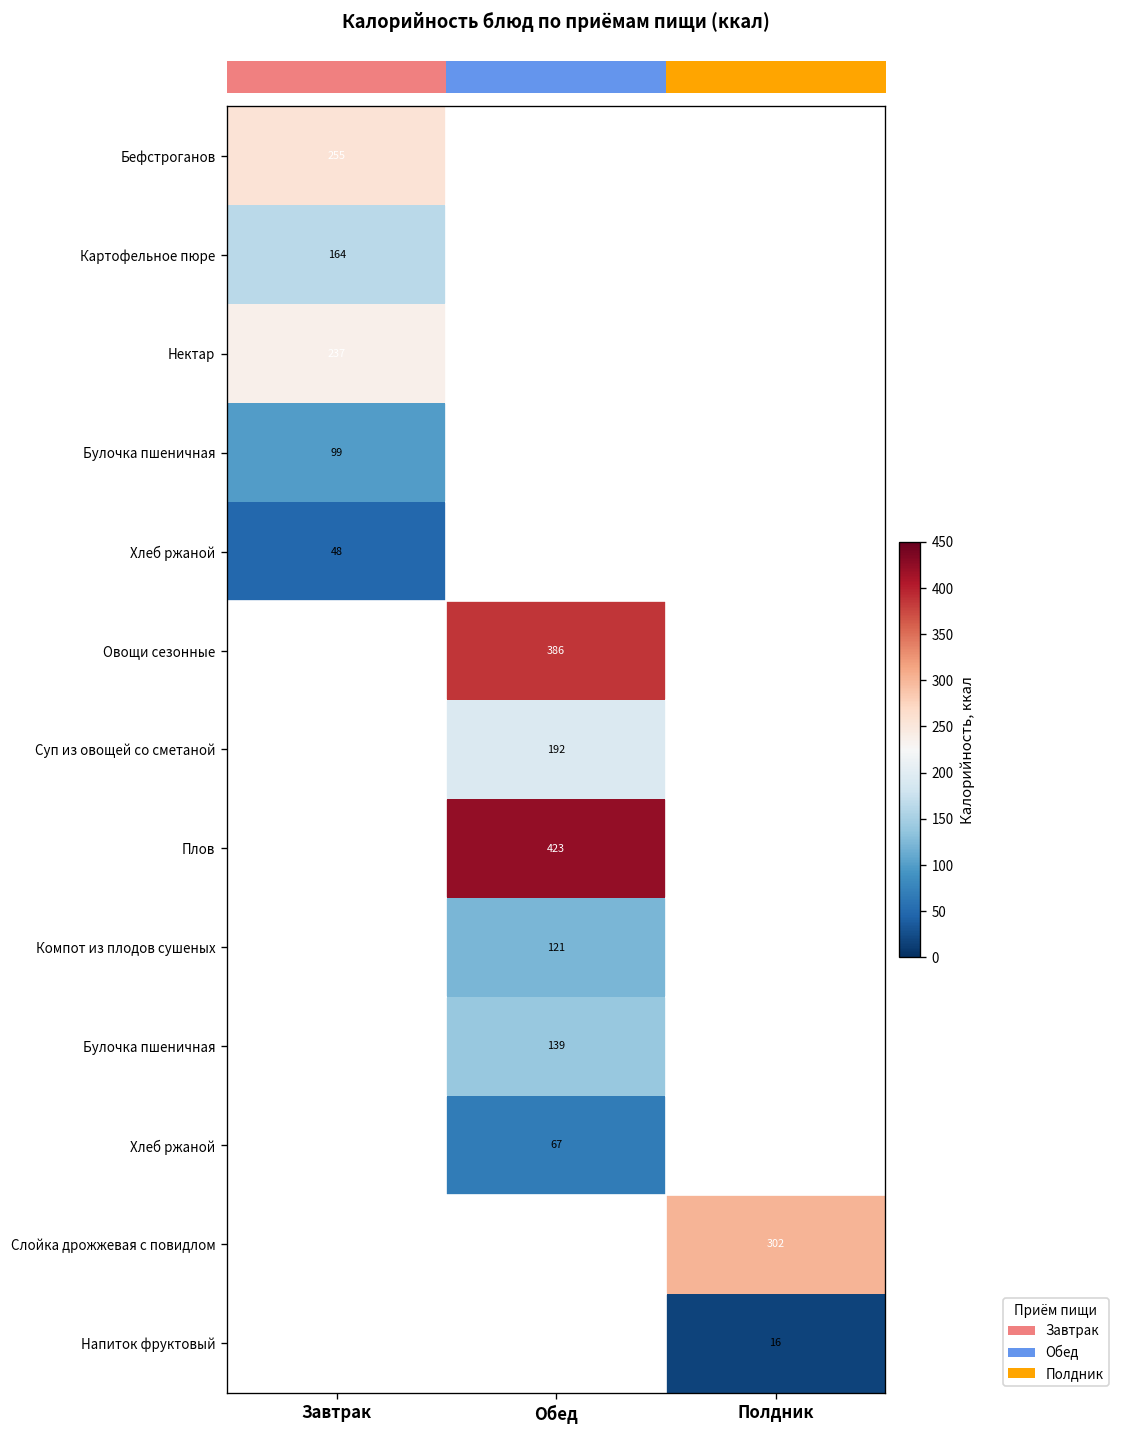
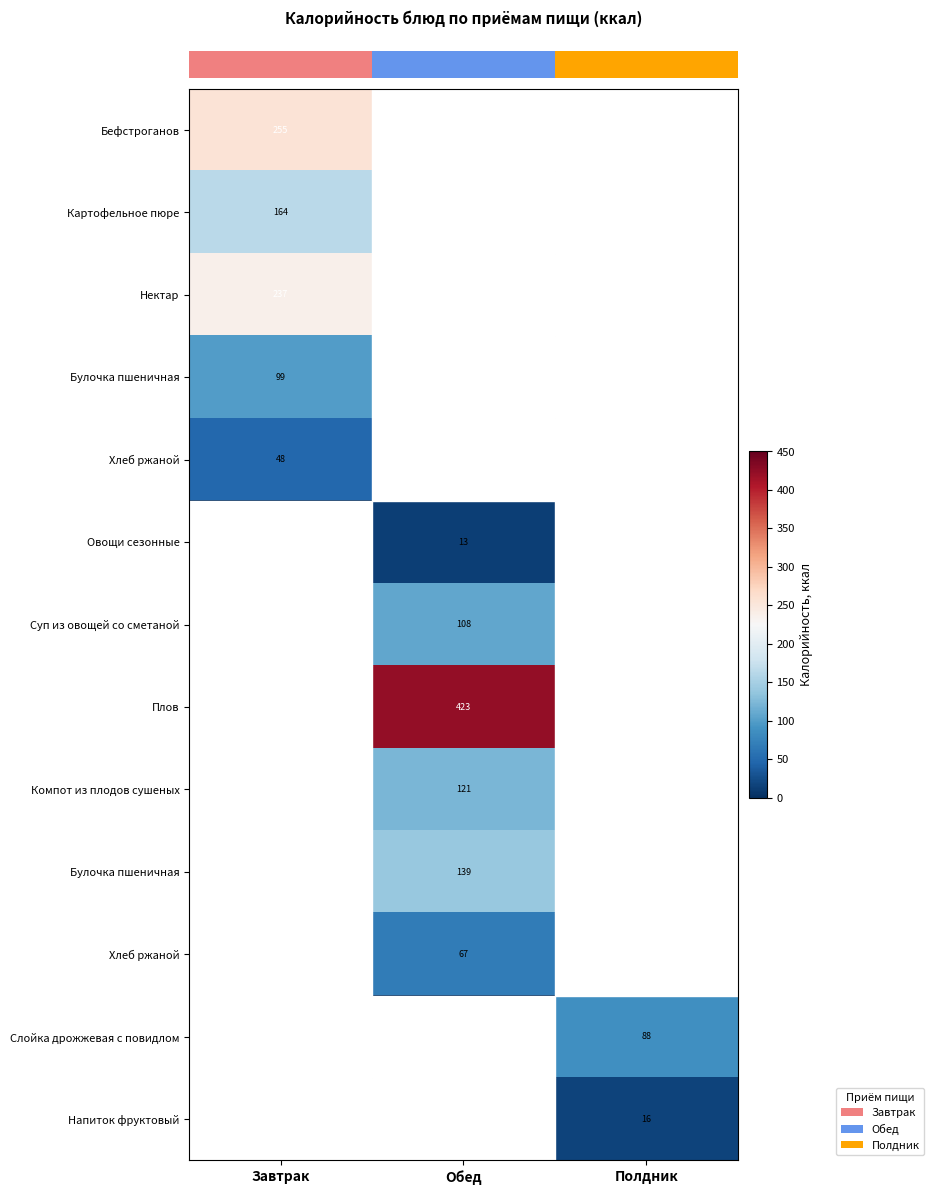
  {
    "Картофельное пюре": {
      "Завтрак": 164
    },
    "Овощи сезонные": {
-     "Обед": 386
+     "Обед": 13
    },
    "Суп из овощей со сметаной": {
-     "Обед": 192
+     "Обед": 108
    },
    "Плов": {
      "Обед": 423
    },
    "Компот из плодов сушеных": {
      "Обед": 121
    },
    "Слойка дрожжевая с повидлом": {
-     "Полдник": 302
+     "Полдник": 88
    },
    "Напиток фруктовый": {
      "Полдник": 16
    }
  }
